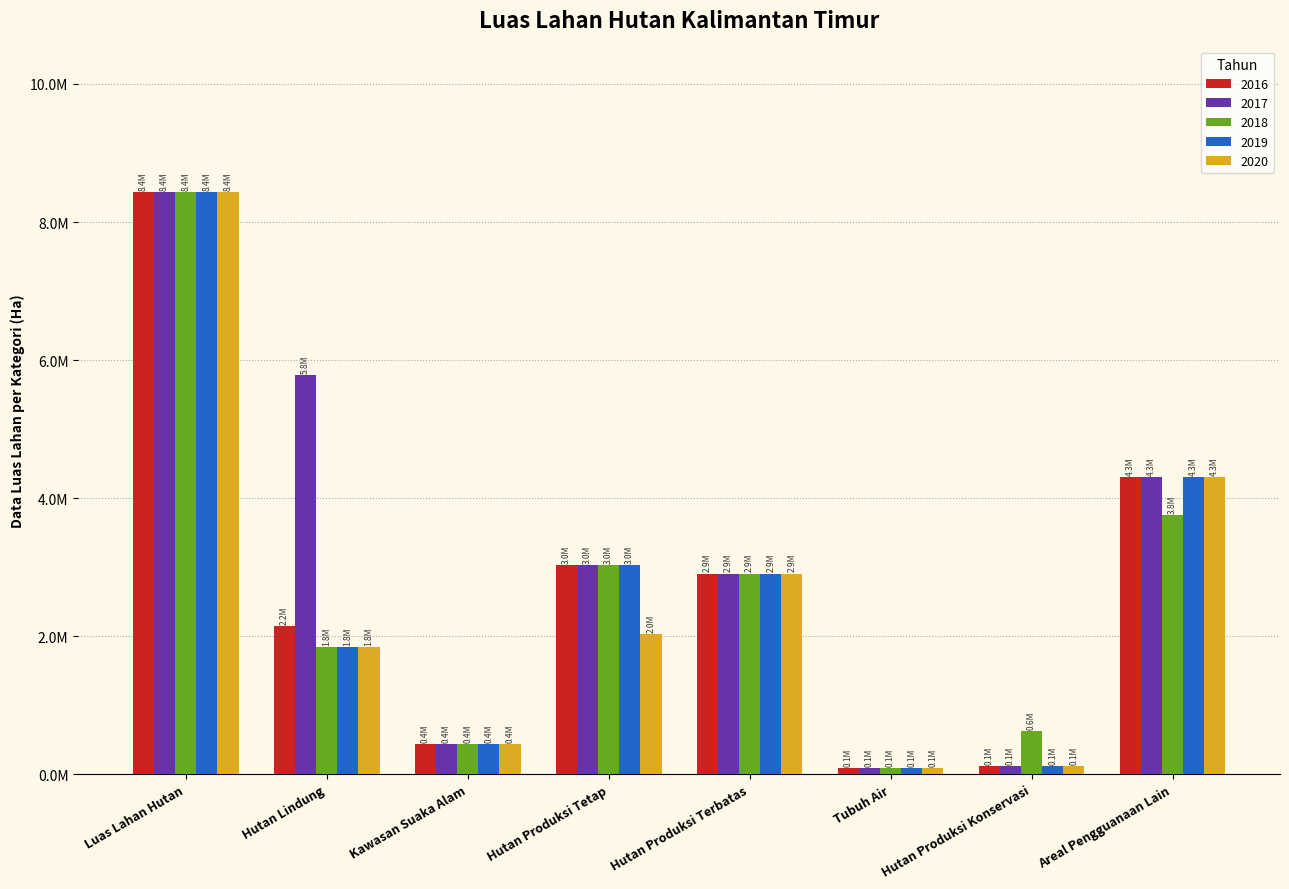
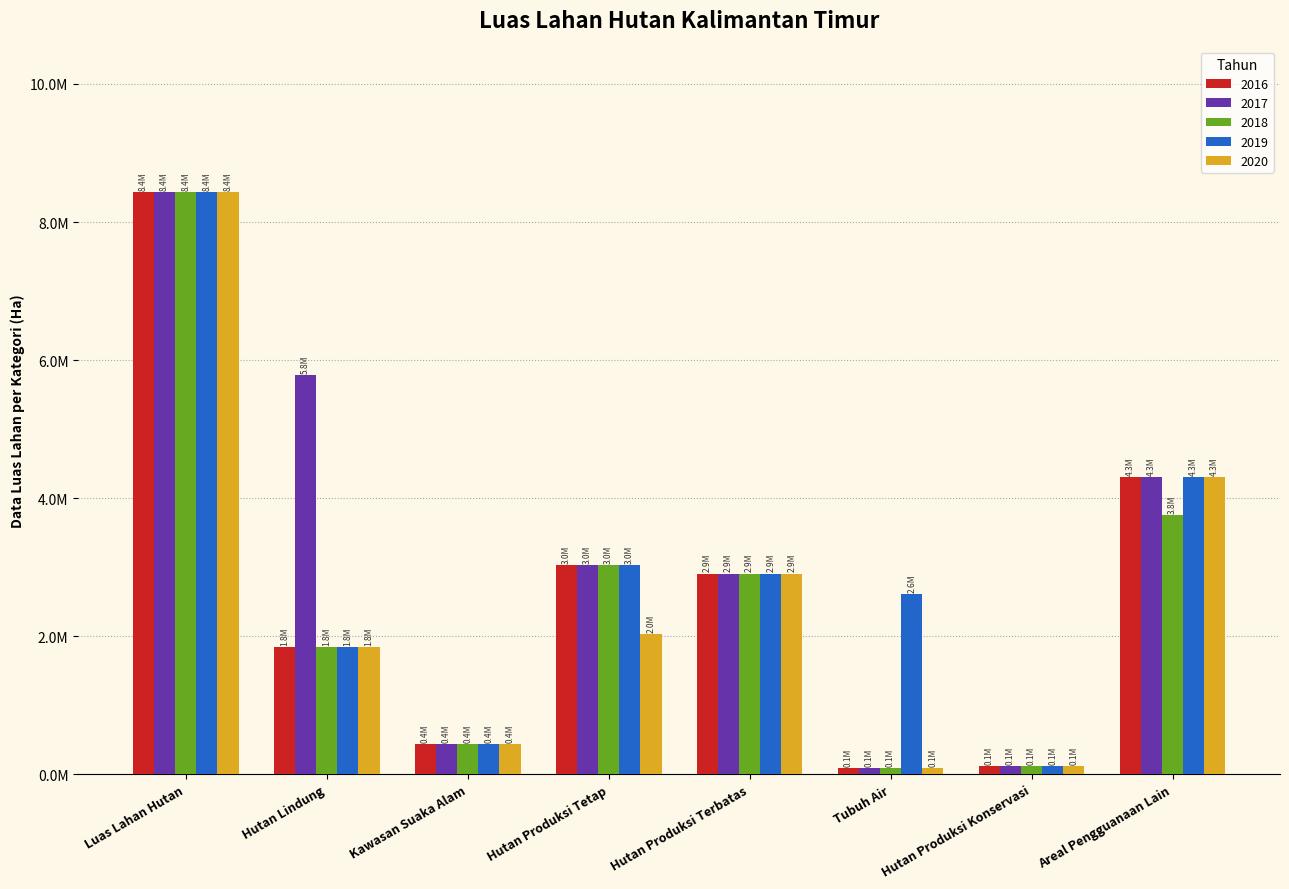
  {
    "2016": {
      "Luas Lahan Hutan": "8.4M",
-     "Hutan Lindung": "2.2M",
+     "Hutan Lindung": "1.8M",
      "Kawasan Suaka Alam": "0.4M",
      "Hutan Produksi Tetap": "3.0M",
      "Hutan Produksi Terbatas": "2.9M",
      "Tubuh Air": "0.1M",
      "Hutan Produksi Konservasi": "0.1M",
      "Areal Pengguanaan Lain": "4.3M"
    },
    "2017": {
      "Luas Lahan Hutan": "8.4M",
      "Hutan Lindung": "5.8M",
      "Kawasan Suaka Alam": "0.4M",
      "Hutan Produksi Tetap": "3.0M",
      "Hutan Produksi Terbatas": "2.9M",
      "Tubuh Air": "0.1M",
      "Hutan Produksi Konservasi": "0.1M",
      "Areal Pengguanaan Lain": "4.3M"
    },
    "2018": {
      "Luas Lahan Hutan": "8.4M",
      "Hutan Lindung": "1.8M",
      "Kawasan Suaka Alam": "0.4M",
      "Hutan Produksi Tetap": "3.0M",
      "Hutan Produksi Terbatas": "2.9M",
      "Tubuh Air": "0.1M",
-     "Hutan Produksi Konservasi": "0.6M",
+     "Hutan Produksi Konservasi": "0.1M",
      "Areal Pengguanaan Lain": "3.8M"
    },
    "2019": {
      "Luas Lahan Hutan": "8.4M",
      "Hutan Lindung": "1.8M",
      "Kawasan Suaka Alam": "0.4M",
      "Hutan Produksi Tetap": "3.0M",
      "Hutan Produksi Terbatas": "2.9M",
-     "Tubuh Air": "0.1M",
+     "Tubuh Air": "2.6M",
      "Hutan Produksi Konservasi": "0.1M",
      "Areal Pengguanaan Lain": "4.3M"
    },
    "2020": {
      "Luas Lahan Hutan": "8.4M",
      "Hutan Lindung": "1.8M",
      "Kawasan Suaka Alam": "0.4M",
      "Hutan Produksi Tetap": "2.0M",
      "Hutan Produksi Terbatas": "2.9M",
      "Tubuh Air": "0.1M",
      "Hutan Produksi Konservasi": "0.1M",
      "Areal Pengguanaan Lain": "4.3M"
    }
  }
